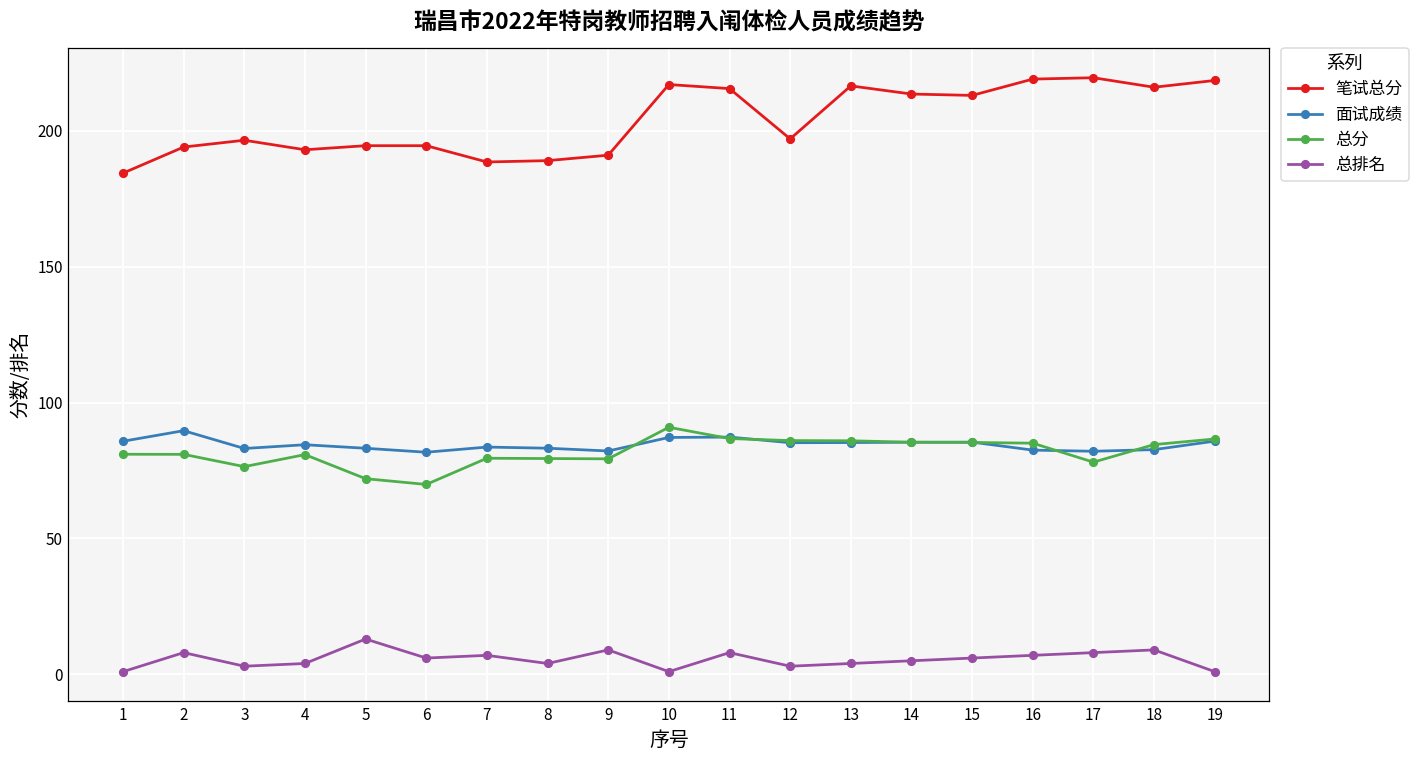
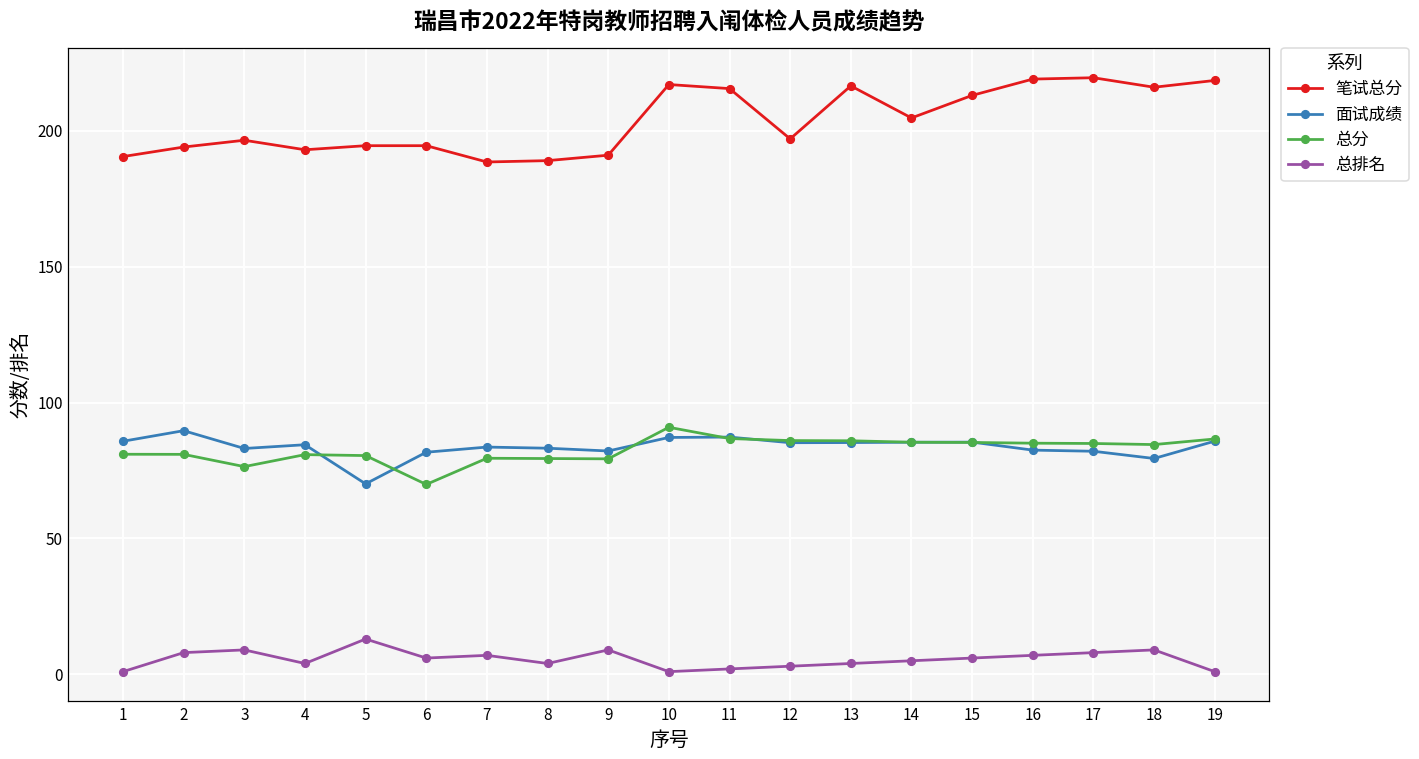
  {
    "笔试总分": {
-     "1": 184,
+     "1": 191,
      "2": 194,
      "3": 197,
      "4": 193,
      "5": 195,
      "6": 195,
      "7": 189,
      "8": 189,
      "9": 191,
      "10": 217,
      "11": 216,
      "12": 197,
      "13": 217,
-     "14": 214,
+     "14": 205,
      "15": 213,
      "16": 219,
      "17": 220,
      "18": 216,
      "19": 219
    },
    "面试成绩": {
      "1": 86,
      "2": 90,
      "3": 83,
      "4": 84,
-     "5": 83,
+     "5": 70,
      "6": 82,
      "7": 84,
      "8": 83,
      "9": 82,
      "10": 87,
      "16": 83,
      "17": 82,
-     "18": 83
+     "18": 79
    },
    "总分": {
      "1": 81,
      "2": 81,
      "3": 76,
      "4": 81,
-     "5": 72,
+     "5": 80,
      "6": 70,
      "7": 80,
      "8": 79,
      "9": 79,
      "10": 91,
      "16": 85,
-     "17": 78,
+     "17": 85,
      "18": 85
    },
    "总排名": {
      "1": 1,
      "2": 8,
-     "3": 3,
+     "3": 9,
      "4": 4,
      "5": 13,
      "6": 6,
      "7": 7,
      "8": 4,
      "9": 9,
      "10": 1,
-     "11": 8,
+     "11": 2,
      "12": 3,
      "13": 4,
      "14": 5,
      "15": 6,
      "16": 7,
      "17": 8,
      "18": 9,
      "19": 1
    }
  }
